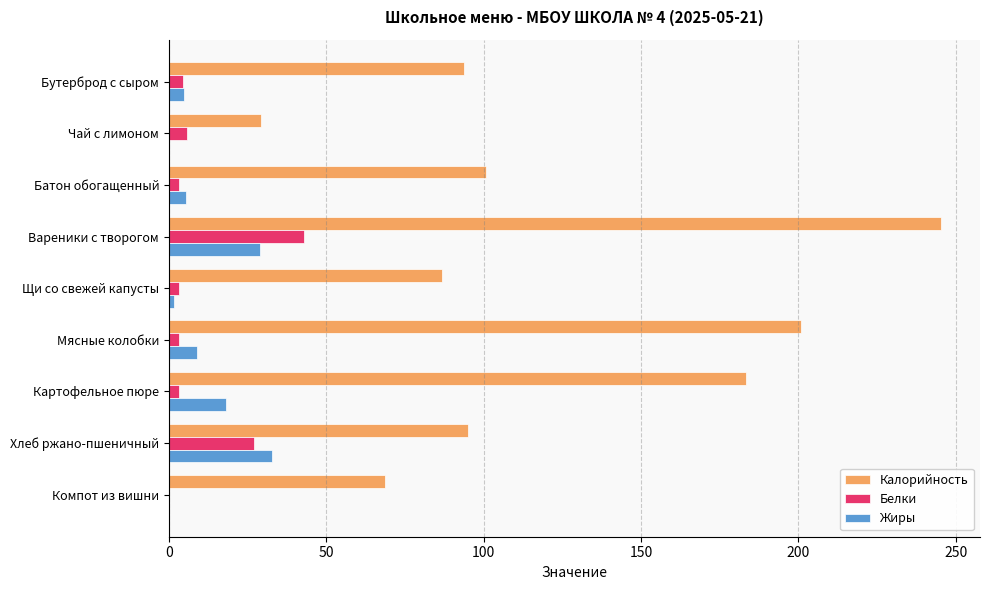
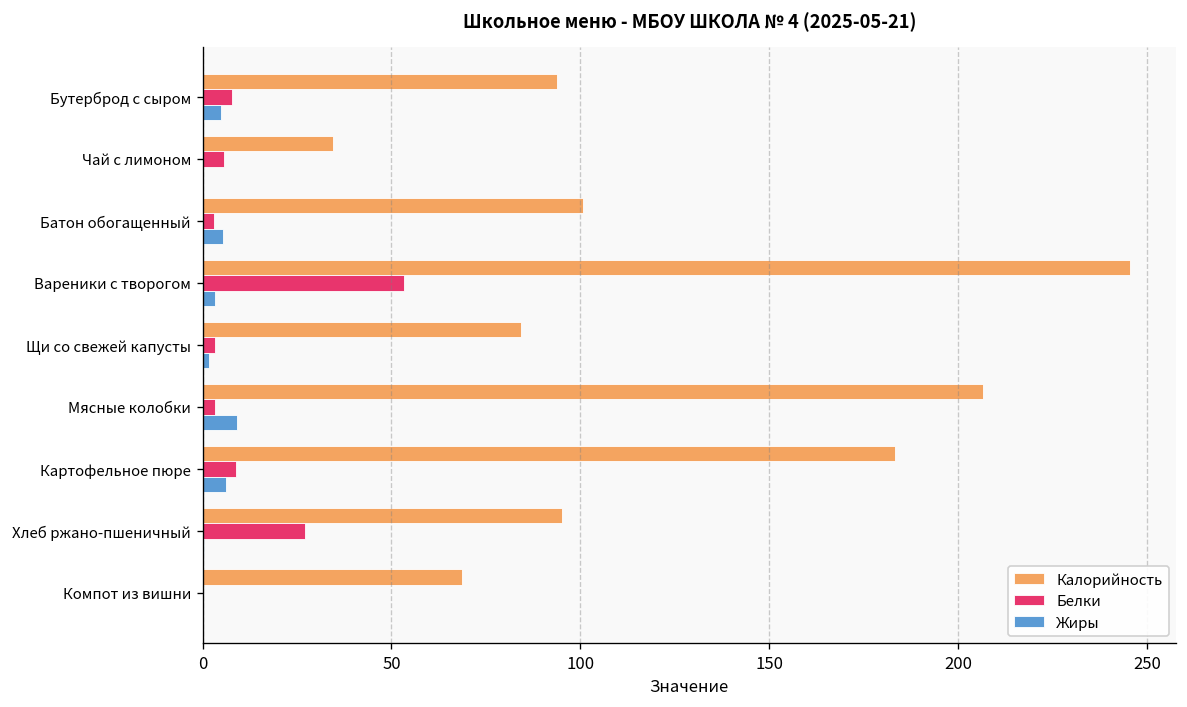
  {
    "Калорийность": {
      "Бутерброд с сыром": 94,
-     "Чай с лимоном": 29,
+     "Чай с лимоном": 34,
      "Батон обогащенный": 101,
      "Вареники с творогом": 245,
-     "Щи со свежей капусты": 87,
-     "Мясные колобки": 201,
+     "Щи со свежей капусты": 84,
+     "Мясные колобки": 207,
      "Картофельное пюре": 183,
      "Хлеб ржано-пшеничный": 95,
      "Компот из вишни": 69
    },
    "Белки": {
-     "Бутерброд с сыром": 5,
+     "Бутерброд с сыром": 8,
      "Чай с лимоном": 6,
      "Батон обогащенный": 3,
-     "Вареники с творогом": 43,
+     "Вареники с творогом": 53,
      "Щи со свежей капусты": 3,
      "Мясные колобки": 3,
-     "Картофельное пюре": 3,
+     "Картофельное пюре": 9,
      "Хлеб ржано-пшеничный": 27
    },
    "Жиры": {
      "Бутерброд с сыром": 5,
      "Чай с лимоном": 0,
      "Батон обогащенный": 5,
-     "Вареники с творогом": 29,
+     "Вареники с творогом": 3,
      "Щи со свежей капусты": 2,
      "Мясные колобки": 9,
-     "Картофельное пюре": 18,
-     "Хлеб ржано-пшеничный": 33,
+     "Картофельное пюре": 6,
+     "Хлеб ржано-пшеничный": 0,
      "Компот из вишни": 0
    }
  }
